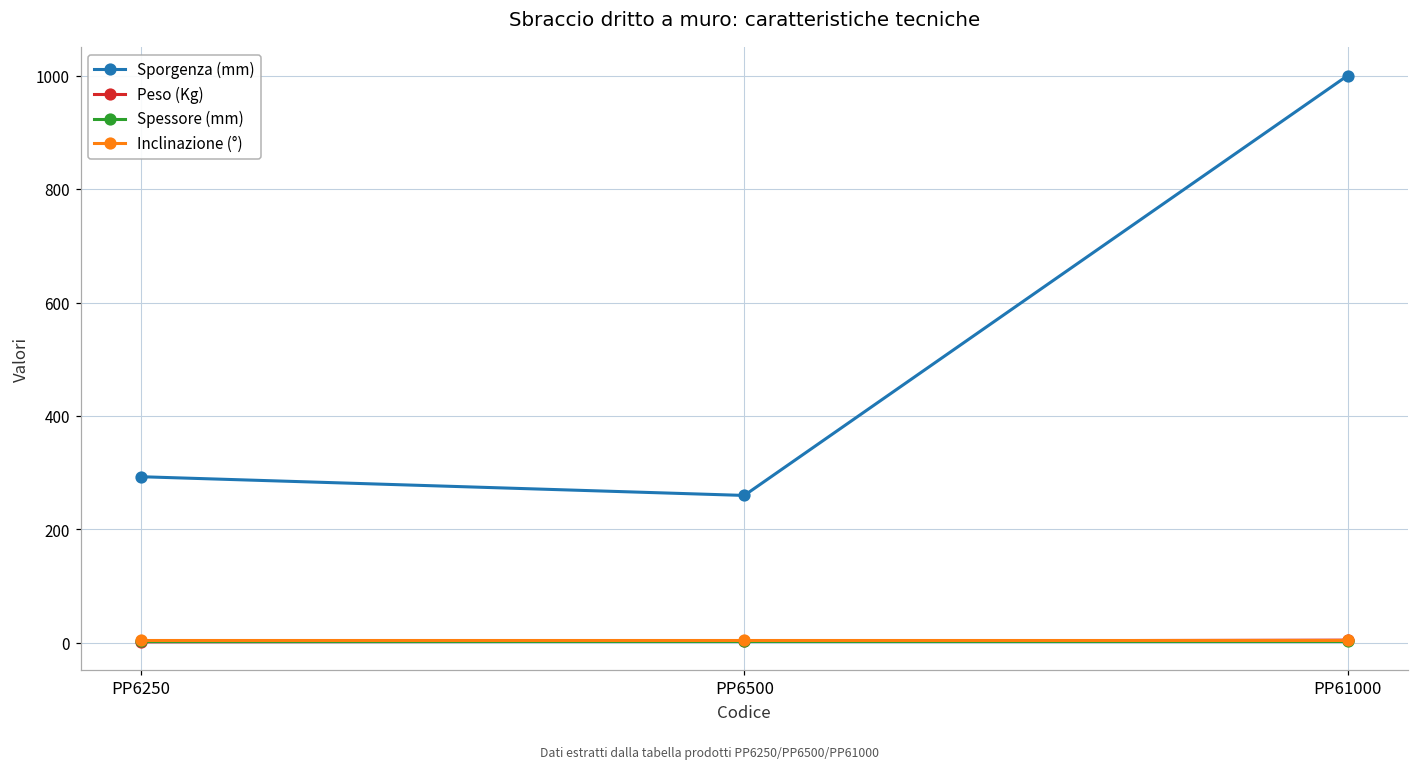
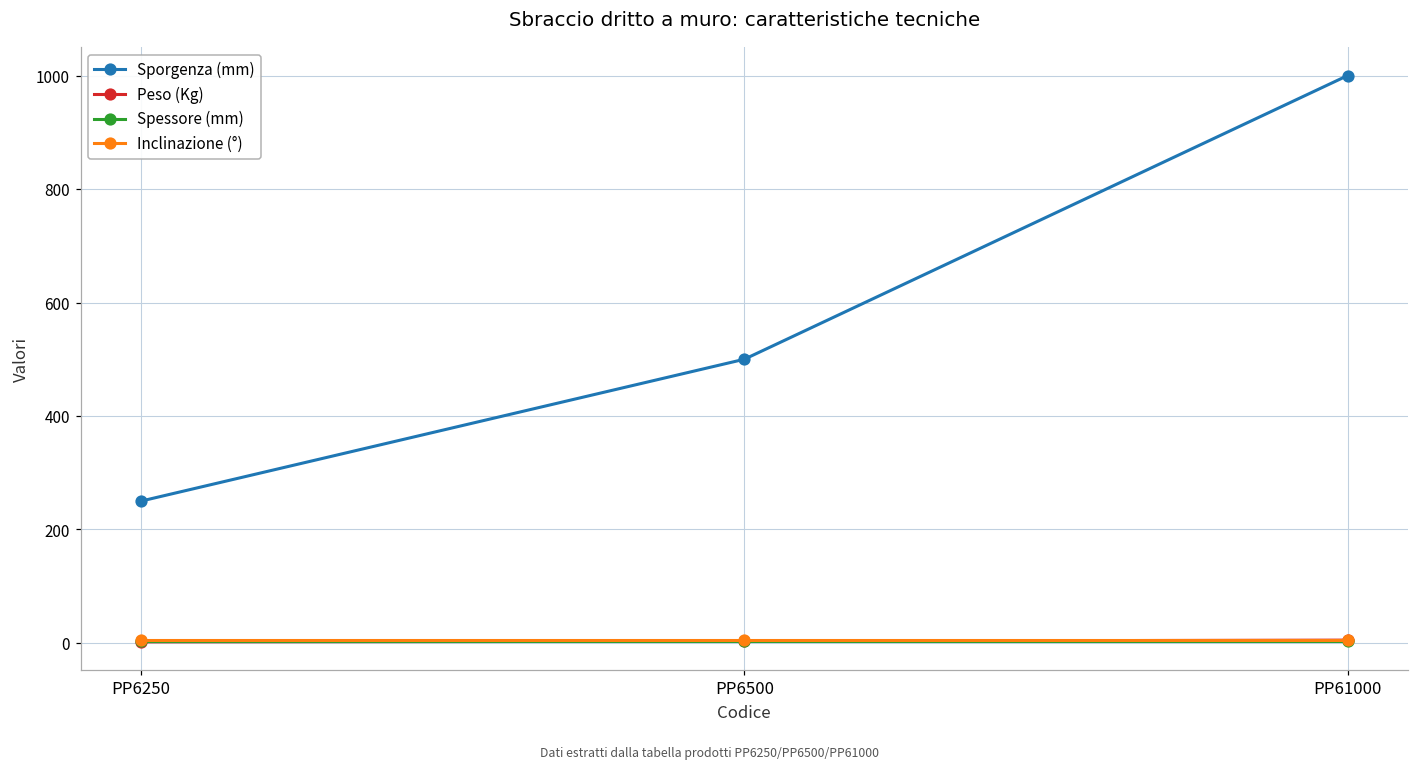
  {
    "Sporgenza (mm)": {
-     "PP6250": 290,
-     "PP6500": 260,
+     "PP6250": 250,
+     "PP6500": 500,
      "PP61000": 1000
    }
  }
